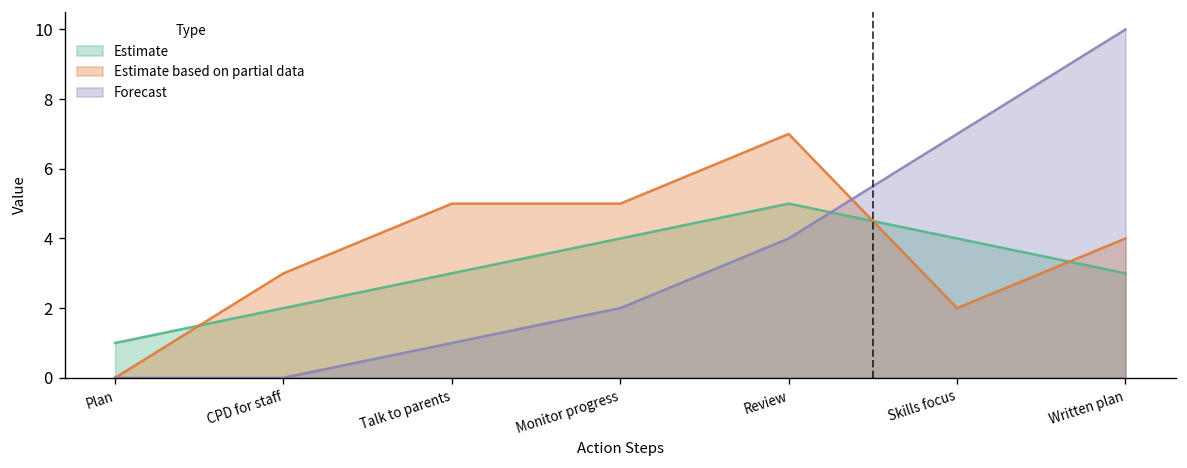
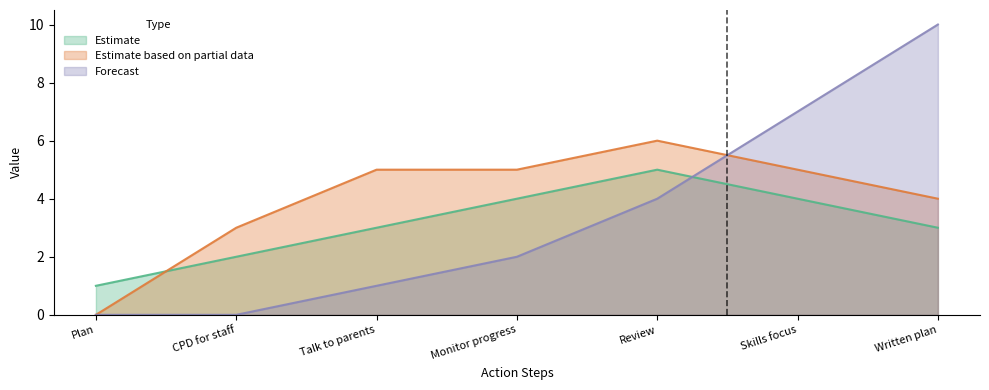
  {
    "Estimate based on partial data": {
      "CPD for staff": 3,
      "Talk to parents": 5,
      "Monitor progress": 5,
-     "Review": 7,
-     "Skills focus": 2,
+     "Review": 6,
+     "Skills focus": 5,
      "Written plan": 4
    }
  }
